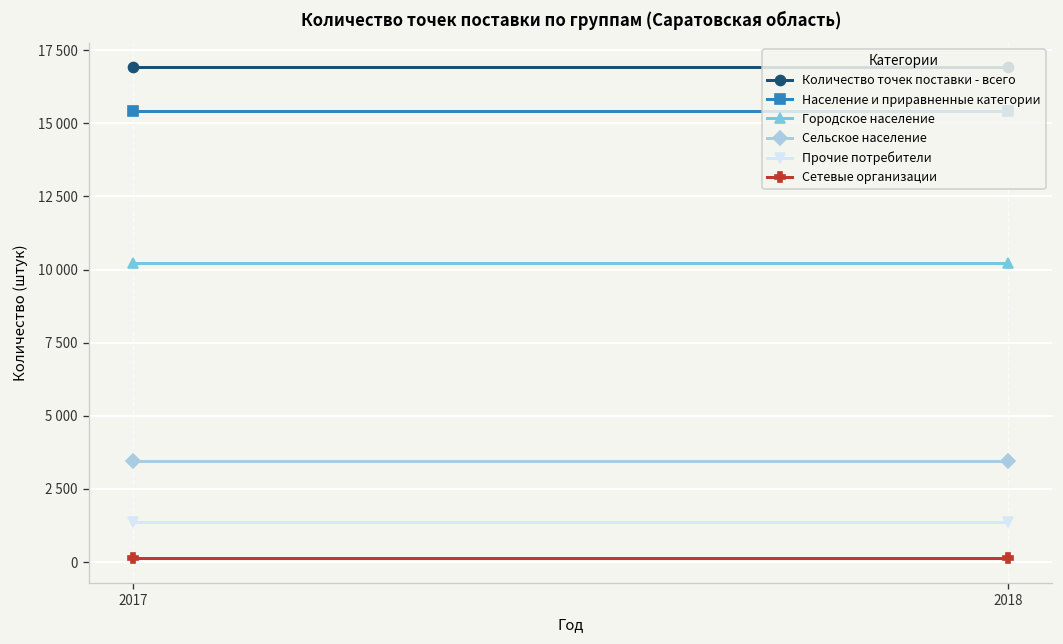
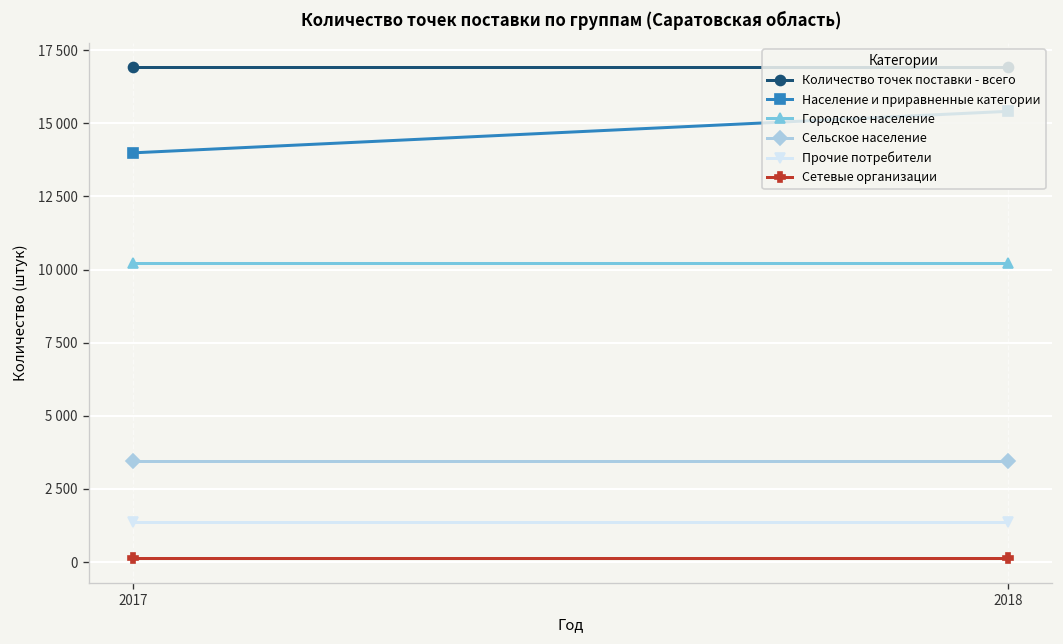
  {
    "Количество точек поставки - всего": {
      "2017": 16900
    },
    "Население и приравненные категории": {
-     "2017": 15400
+     "2017": 14000
    },
    "Сетевые организации": {
      "2017": 100,
      "2018": 100
    }
  }
